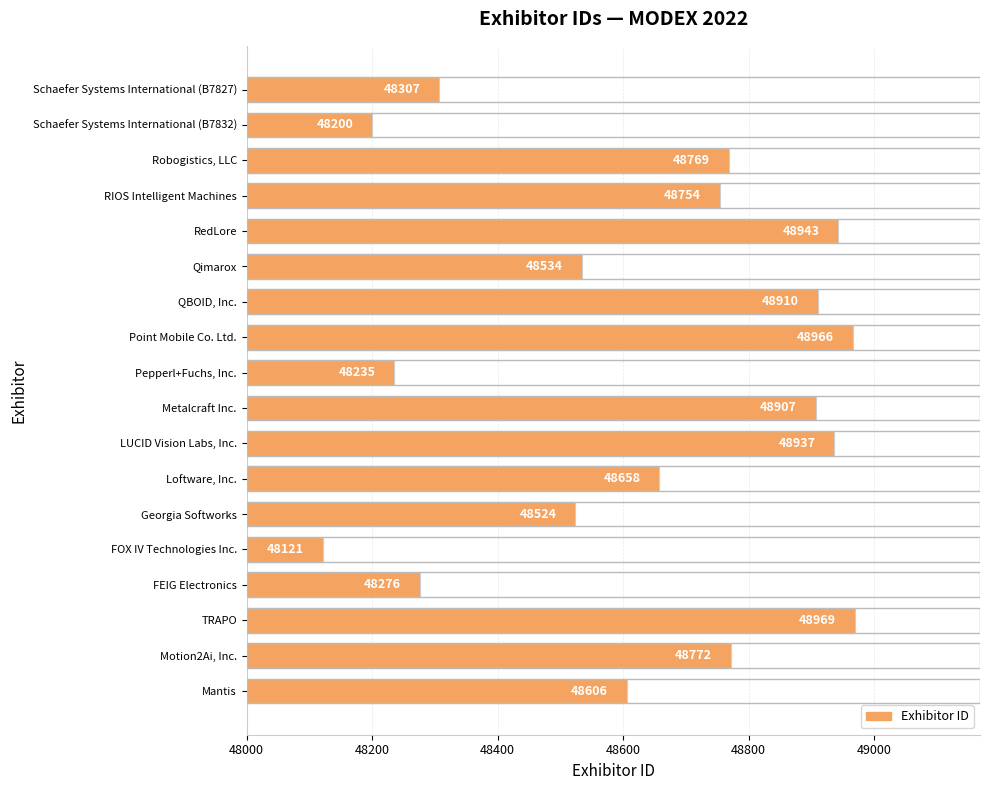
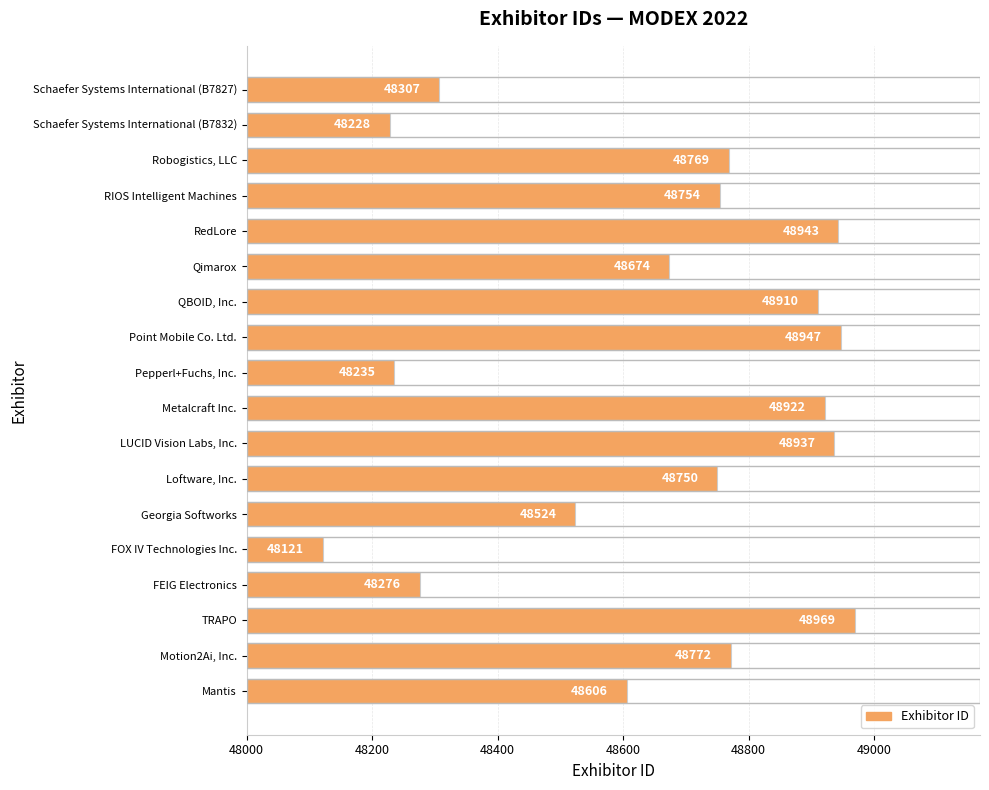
  {
    "Schaefer Systems International (B7827)": 48307,
-   "Schaefer Systems International (B7832)": 48200,
+   "Schaefer Systems International (B7832)": 48228,
    "Robogistics, LLC": 48769,
    "RIOS Intelligent Machines": 48754,
    "RedLore": 48943,
-   "Qimarox": 48534,
+   "Qimarox": 48674,
    "QBOID, Inc.": 48910,
-   "Point Mobile Co. Ltd.": 48966,
+   "Point Mobile Co. Ltd.": 48947,
    "Pepperl+Fuchs, Inc.": 48235,
-   "Metalcraft Inc.": 48907,
+   "Metalcraft Inc.": 48922,
    "LUCID Vision Labs, Inc.": 48937,
-   "Loftware, Inc.": 48658,
+   "Loftware, Inc.": 48750,
    "Georgia Softworks": 48524,
    "FOX IV Technologies Inc.": 48121,
    "FEIG Electronics": 48276,
    "TRAPO": 48969,
    "Motion2Ai, Inc.": 48772,
    "Mantis": 48606
  }
